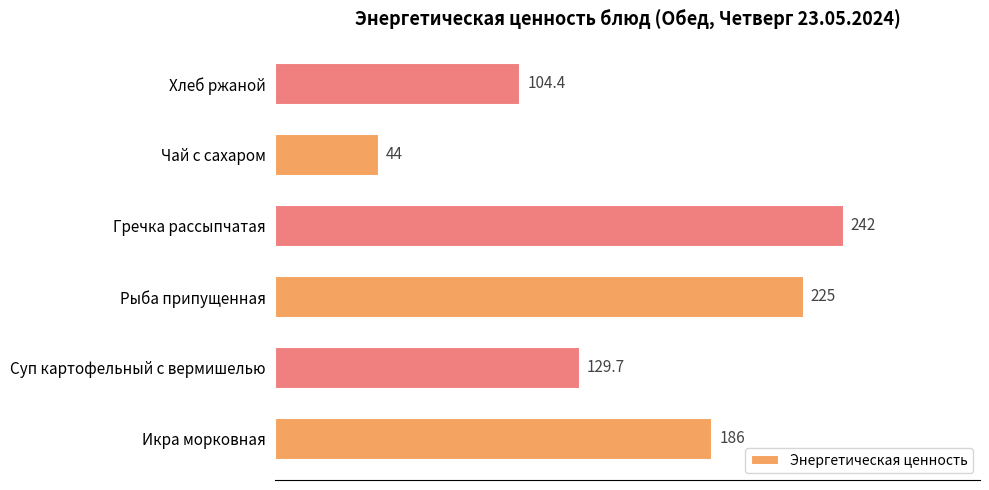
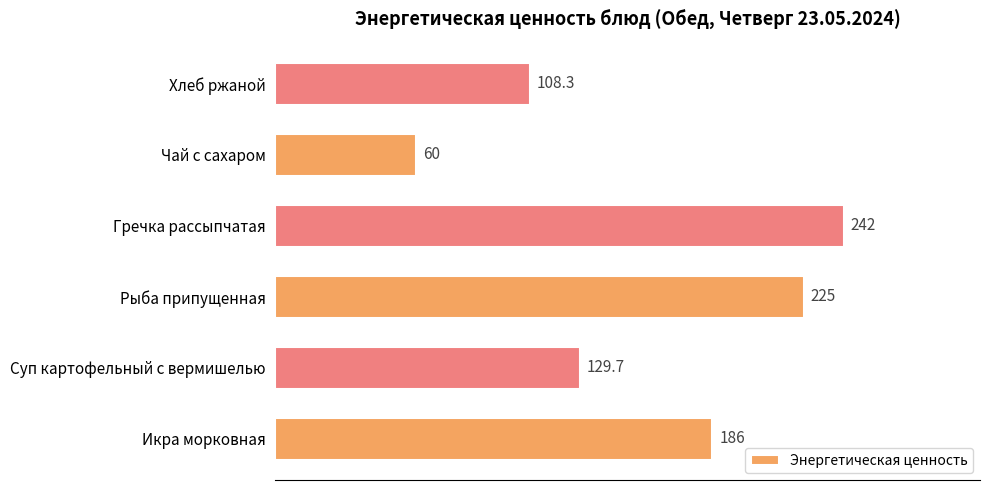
  {
-   "Хлеб ржаной": 104.4,
-   "Чай с сахаром": 44,
+   "Хлеб ржаной": 108.3,
+   "Чай с сахаром": 60,
    "Гречка рассыпчатая": 242,
    "Рыба припущенная": 225,
    "Суп картофельный с вермишелью": 129.7,
    "Икра морковная": 186
  }
